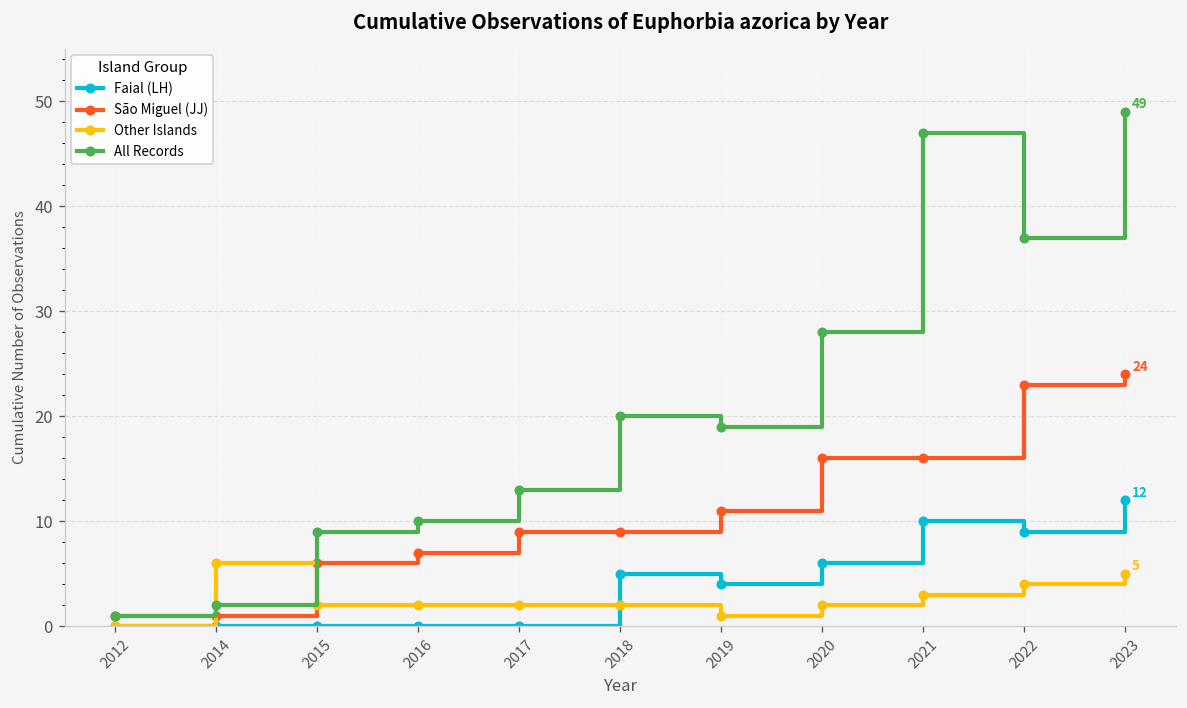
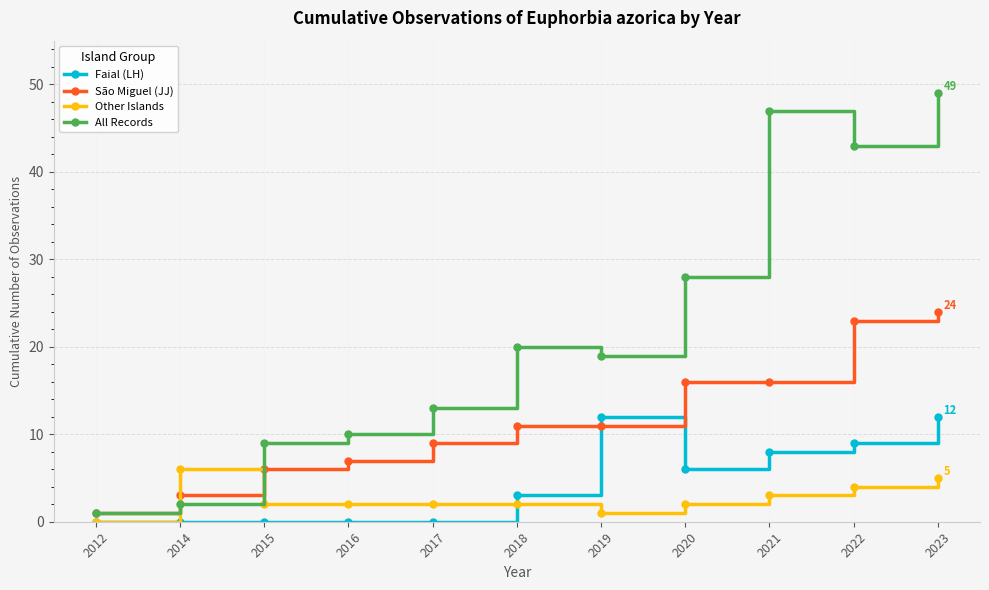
  {
    "Faial (LH)": {
      "2014": 0,
      "2015": 0,
      "2016": 0,
      "2017": 0,
-     "2018": 5,
-     "2019": 4,
+     "2018": 3,
+     "2019": 12,
      "2020": 6,
-     "2021": 10,
+     "2021": 8,
      "2022": 9
    },
    "São Miguel (JJ)": {
-     "2014": 1,
+     "2014": 3,
      "2015": 6,
      "2016": 7,
      "2017": 9,
-     "2018": 9,
+     "2018": 11,
      "2019": 11,
      "2020": 16,
      "2021": 16,
      "2022": 23
    },
    "Other Islands": {
      "2023": 5
    },
    "All Records": {
      "2014": 2,
      "2015": 9,
      "2016": 10,
      "2017": 13,
      "2018": 20,
      "2019": 19,
      "2020": 28,
      "2021": 47,
-     "2022": 37
+     "2022": 43
    }
  }
